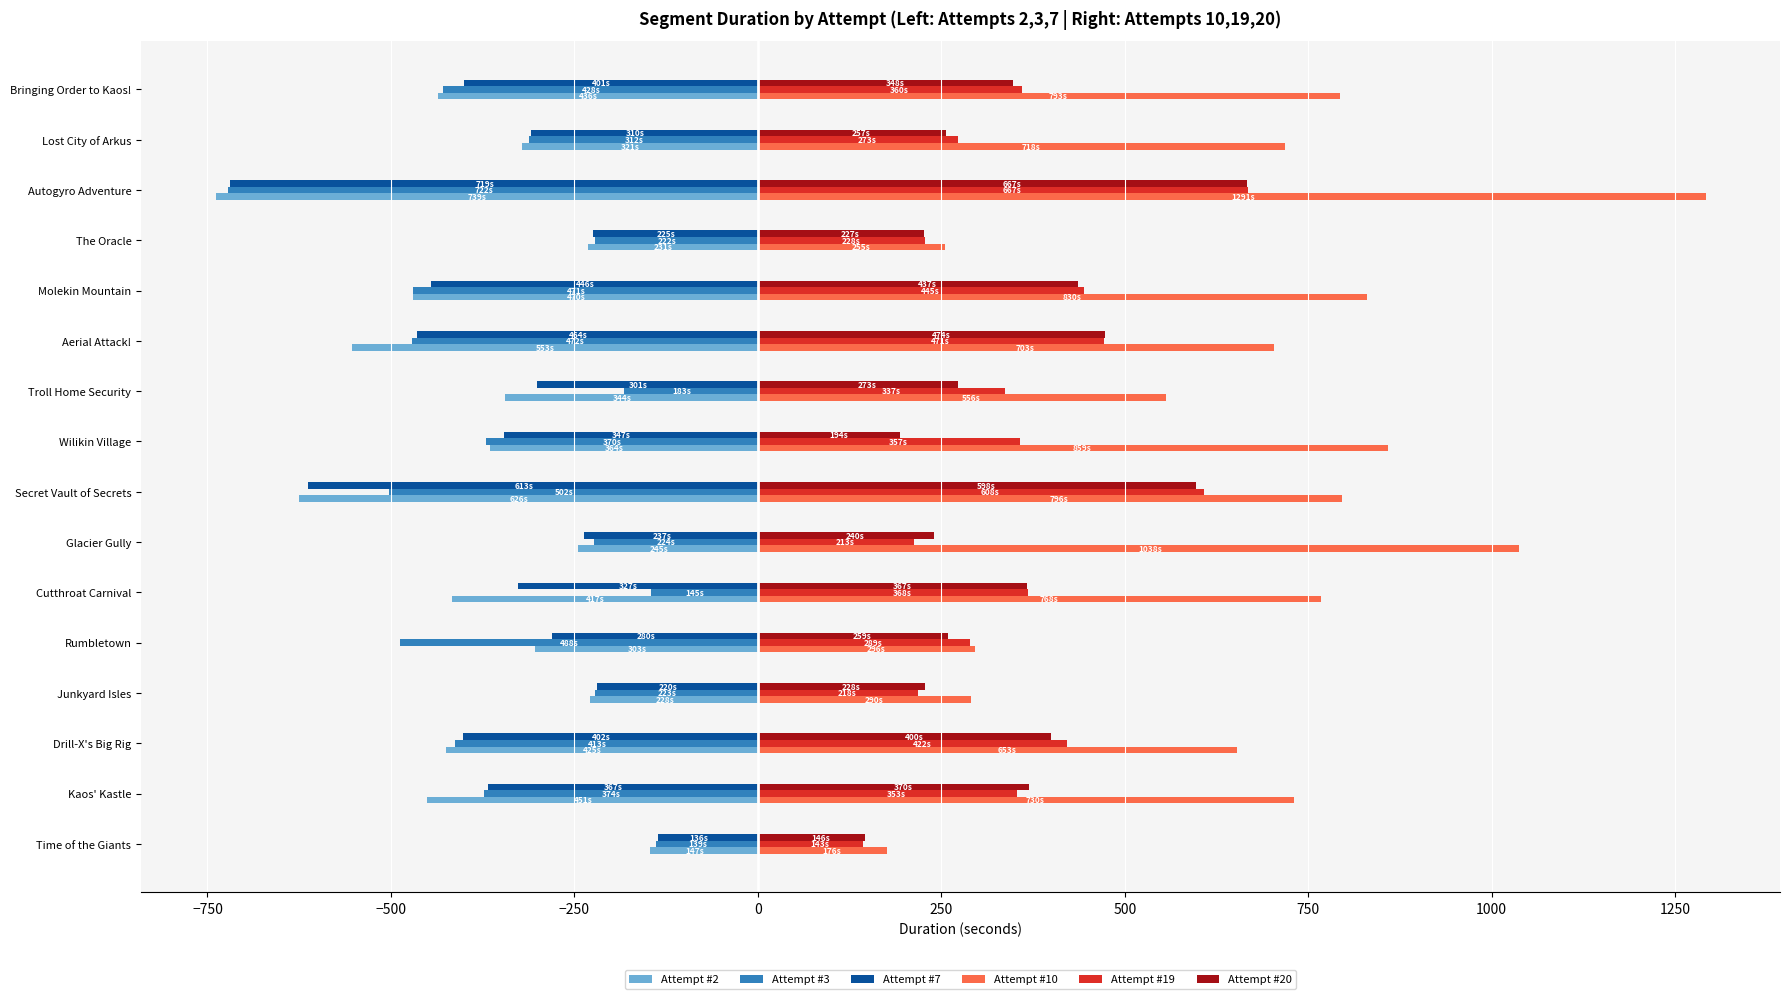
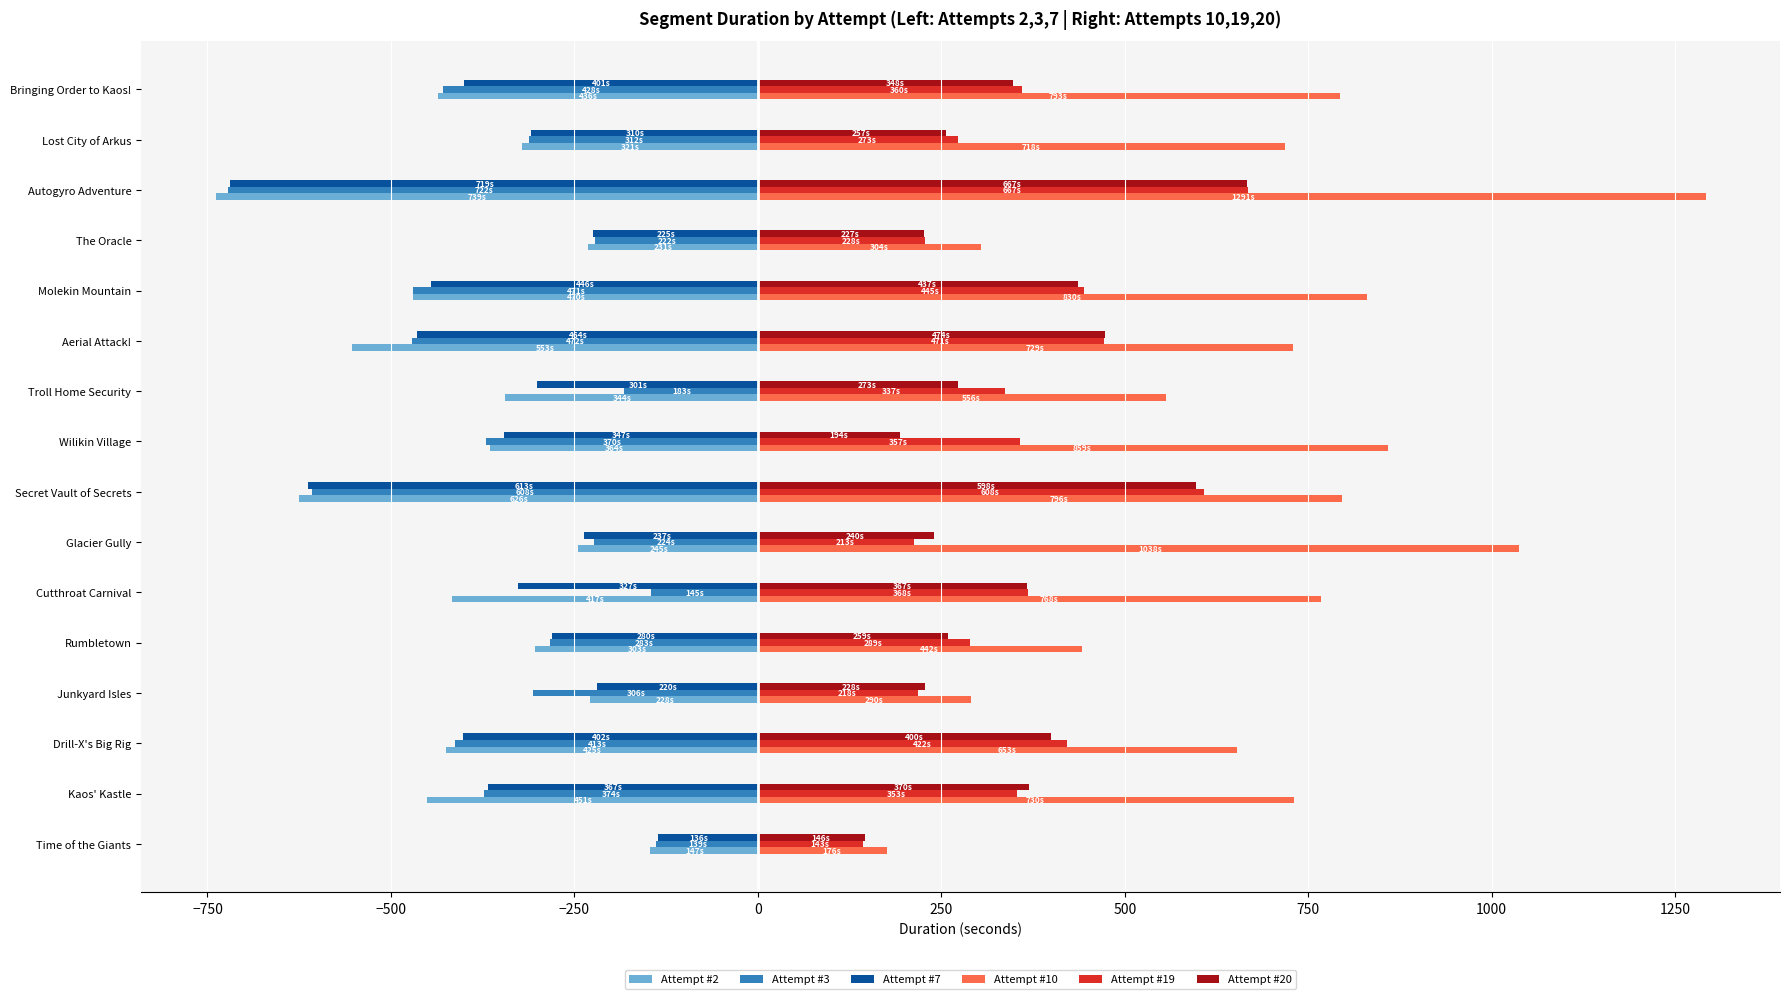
  {
    "Attempt #3": {
-     "Secret Vault of Secrets": "502s",
-     "Rumbletown": "488s",
-     "Junkyard Isles": "223s"
+     "Secret Vault of Secrets": "608s",
+     "Rumbletown": "283s",
+     "Junkyard Isles": "306s"
    },
    "Attempt #10": {
      "Bringing Order to Kaos!": "793s",
      "Autogyro Adventure": "1291s",
-     "The Oracle": "255s",
+     "The Oracle": "304s",
      "Molekin Mountain": "830s",
-     "Aerial Attack!": "703s",
+     "Aerial Attack!": "729s",
      "Troll Home Security": "556s",
      "Secret Vault of Secrets": "796s",
      "Glacier Gully": "1038s",
      "Cutthroat Carnival": "768s",
-     "Rumbletown": "296s",
+     "Rumbletown": "442s",
      "Junkyard Isles": "290s",
      "Drill-X's Big Rig": "653s",
      "Kaos' Kastle": "730s",
      "Time of the Giants": "176s"
    },
    "Attempt #19": {
      "Troll Home Security": "337s",
      "Wilikin Village": "357s",
      "Glacier Gully": "213s"
    },
    "Attempt #20": {
      "Troll Home Security": "273s",
      "Wilikin Village": "194s",
      "Glacier Gully": "240s",
      "Rumbletown": "259s"
    }
  }
